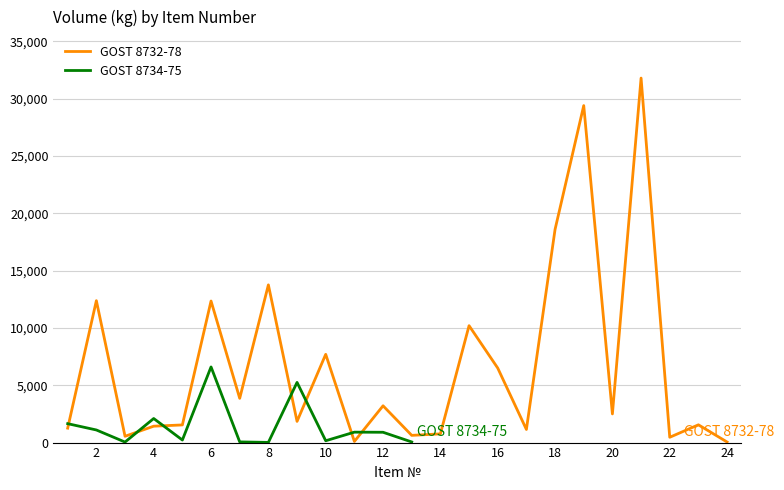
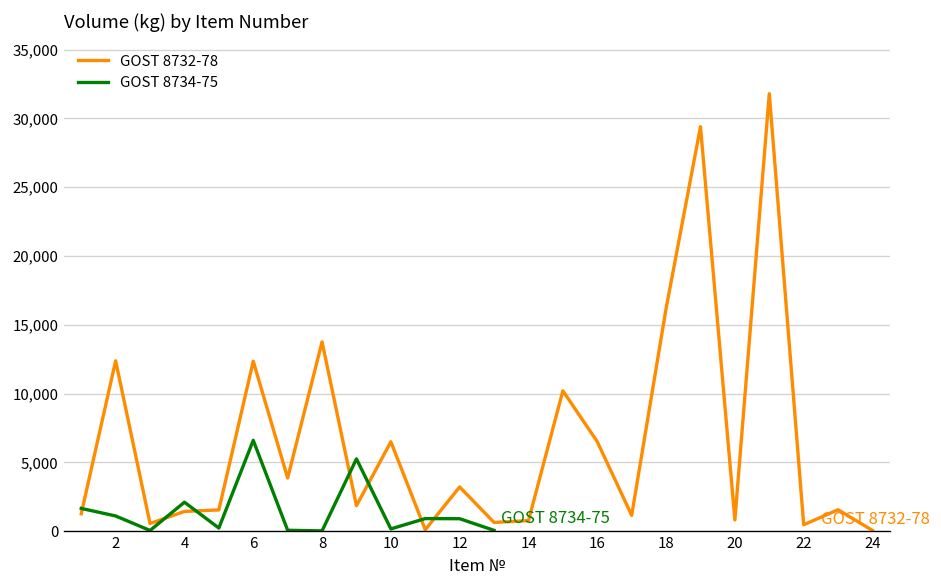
  {
    "GOST 8732-78": {
      "2": "12,400",
      "4": "1,400",
      "6": "12,400",
      "8": "13,800",
-     "10": "7,700",
+     "10": "6,500",
      "12": "3,200",
      "16": "6,500",
-     "18": "18,600",
-     "20": "2,500",
+     "18": "16,200",
+     "20": "800",
      "22": "500",
      "24": "100"
    },
    "GOST 8734-75": {
      "2": "1,100",
      "4": "2,100",
      "6": "6,600",
      "8": "0",
      "10": "200",
      "12": "900"
    }
  }
